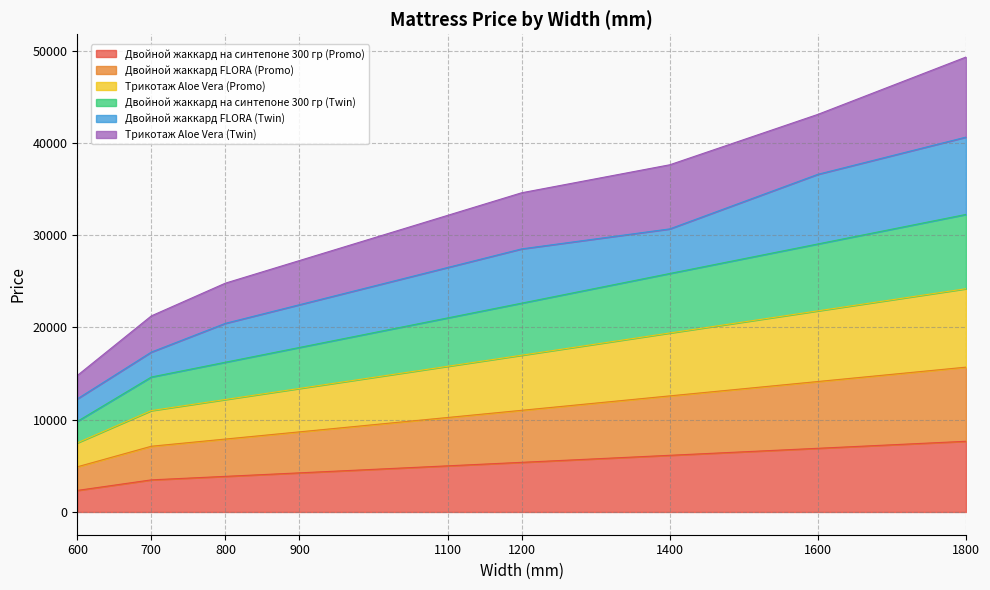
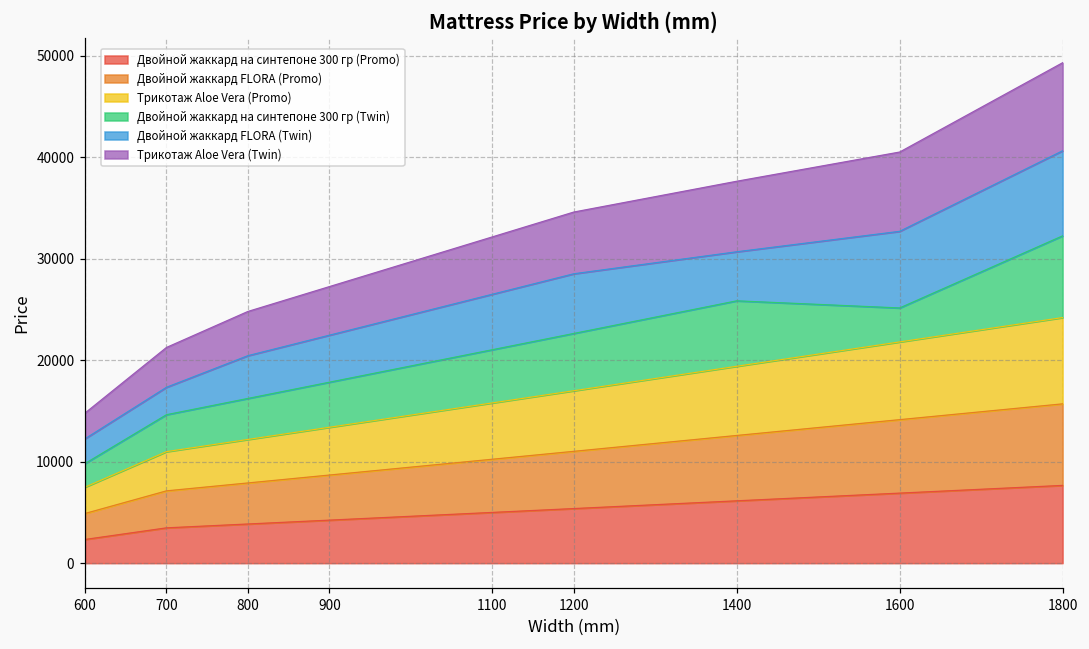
  {
    "Трикотаж Aloe Vera (Promo)": {
      "600": 3000,
      "700": 4000,
      "800": 4000,
      "900": 5000,
      "1100": 6000,
      "1200": 6000,
      "1400": 7000,
      "1600": 8000,
      "1800": 9000
    },
    "Двойной жаккард на синтепоне 300 гр (Twin)": {
      "600": 2000,
      "700": 4000,
      "800": 4000,
      "900": 4000,
      "1100": 5000,
      "1200": 6000,
      "1400": 6000,
-     "1600": 7000,
+     "1600": 3000,
      "1800": 8000
    },
    "Двойной жаккард FLORA (Twin)": {
      "600": 2000,
      "700": 3000,
      "800": 4000,
      "900": 5000,
      "1100": 5000,
      "1200": 6000,
      "1400": 5000,
      "1600": 8000,
      "1800": 8000
    },
    "Трикотаж Aloe Vera (Twin)": {
      "600": 3000,
      "700": 4000,
      "800": 4000,
      "900": 5000,
      "1100": 6000,
      "1200": 6000,
      "1400": 7000,
-     "1600": 6000,
+     "1600": 8000,
      "1800": 9000
    }
  }
